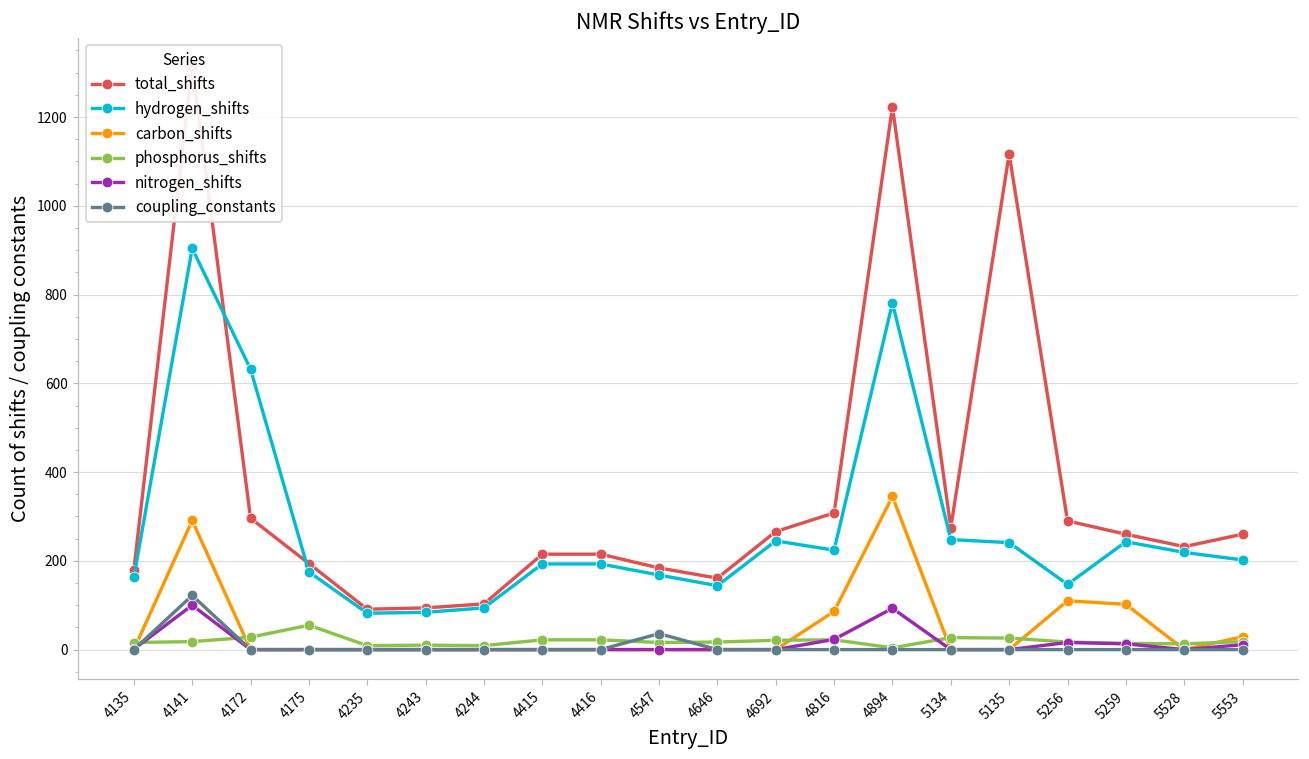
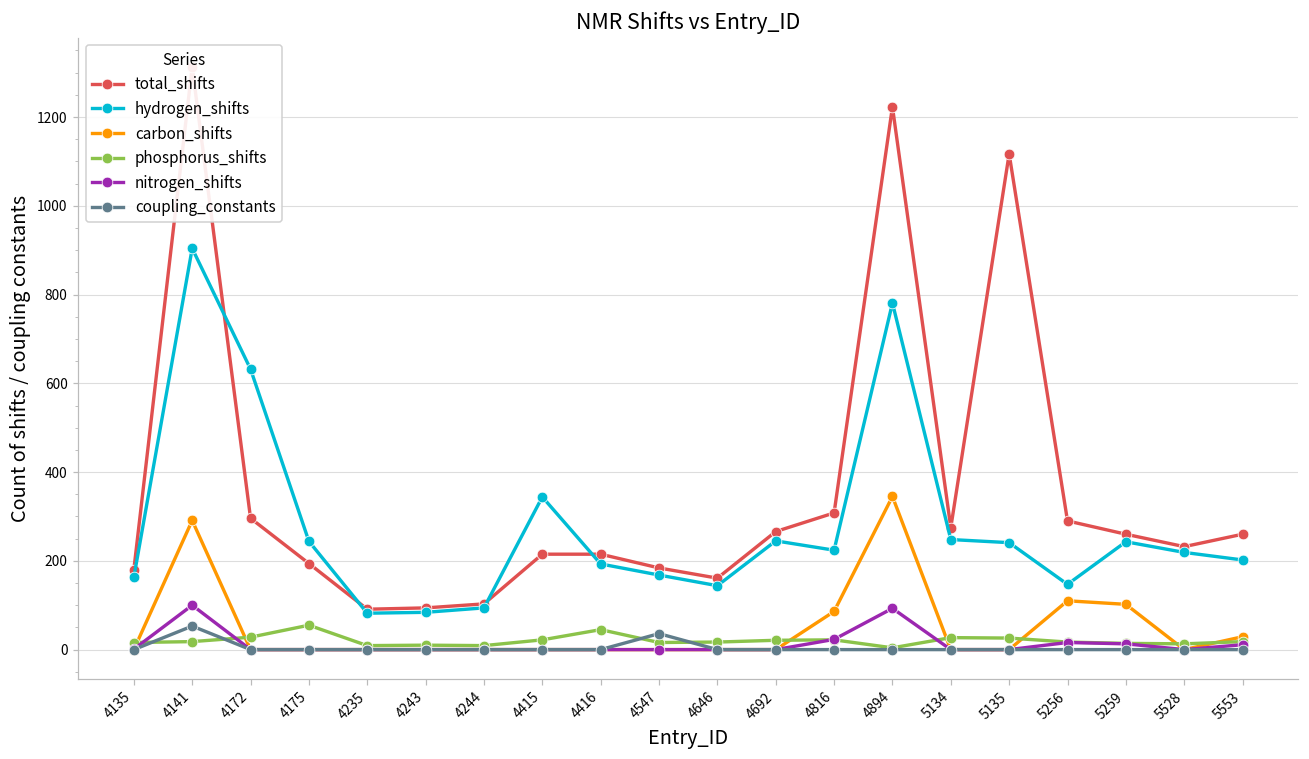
  {
    "total_shifts": {
      "4135": 180,
      "4172": 300,
      "4175": 190,
      "4235": 90,
      "4243": 90,
      "4244": 100,
      "4415": 220,
      "4416": 220,
      "4547": 180,
      "4646": 160,
      "4692": 270,
      "4816": 310,
      "4894": 1220,
      "5134": 280,
      "5135": 1120,
      "5256": 290,
      "5259": 260,
      "5528": 230,
      "5553": 260
    },
    "hydrogen_shifts": {
      "4135": 160,
      "4141": 900,
      "4172": 630,
-     "4175": 180,
+     "4175": 240,
      "4235": 80,
      "4243": 80,
      "4244": 90,
-     "4415": 190,
+     "4415": 340,
      "4416": 190,
      "4547": 170,
      "4646": 140,
      "4692": 250,
      "4816": 220,
      "4894": 780,
      "5134": 250,
      "5135": 240,
      "5256": 150,
      "5259": 240,
      "5528": 220,
      "5553": 200
    },
    "carbon_shifts": {
      "4141": 290,
      "4816": 90,
      "4894": 350,
      "5256": 110,
      "5259": 100,
      "5553": 30
    },
    "phosphorus_shifts": {
      "4135": 20,
      "4141": 20,
      "4172": 30,
      "4175": 60,
      "4235": 10,
      "4243": 10,
      "4244": 10,
      "4415": 20,
-     "4416": 20,
+     "4416": 50,
      "4547": 20,
      "4646": 20,
      "4692": 20,
      "5134": 30,
      "5135": 30,
      "5528": 10,
      "5553": 20
    },
    "nitrogen_shifts": {
      "4141": 100,
      "4894": 90,
      "5553": 10
    },
    "coupling_constants": {
-     "4141": 120,
+     "4141": 50,
      "4547": 40,
      "4816": 0,
      "5256": 0,
      "5259": 0,
      "5553": 0
    }
  }
